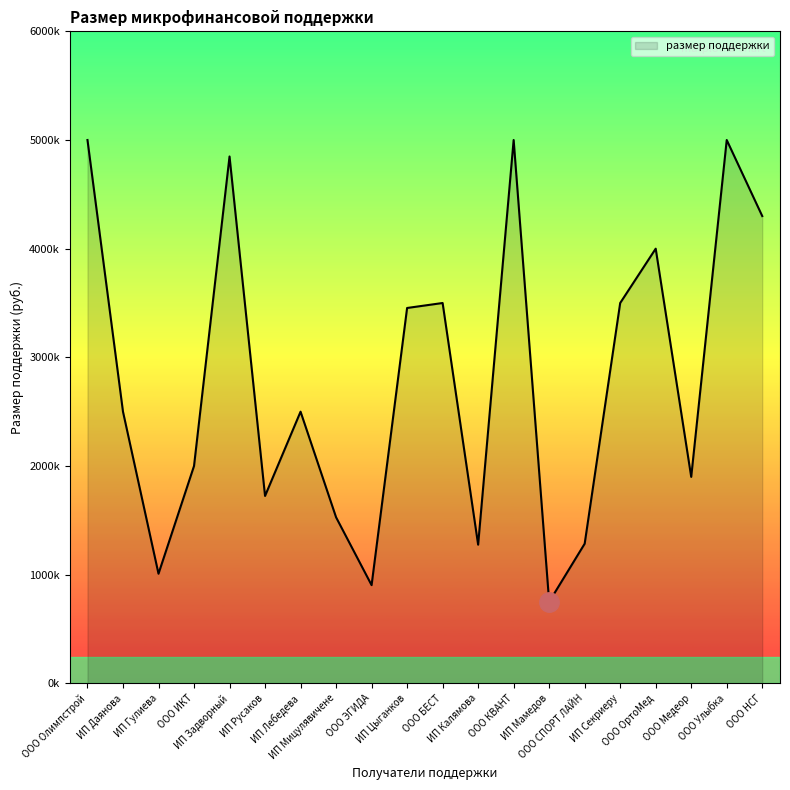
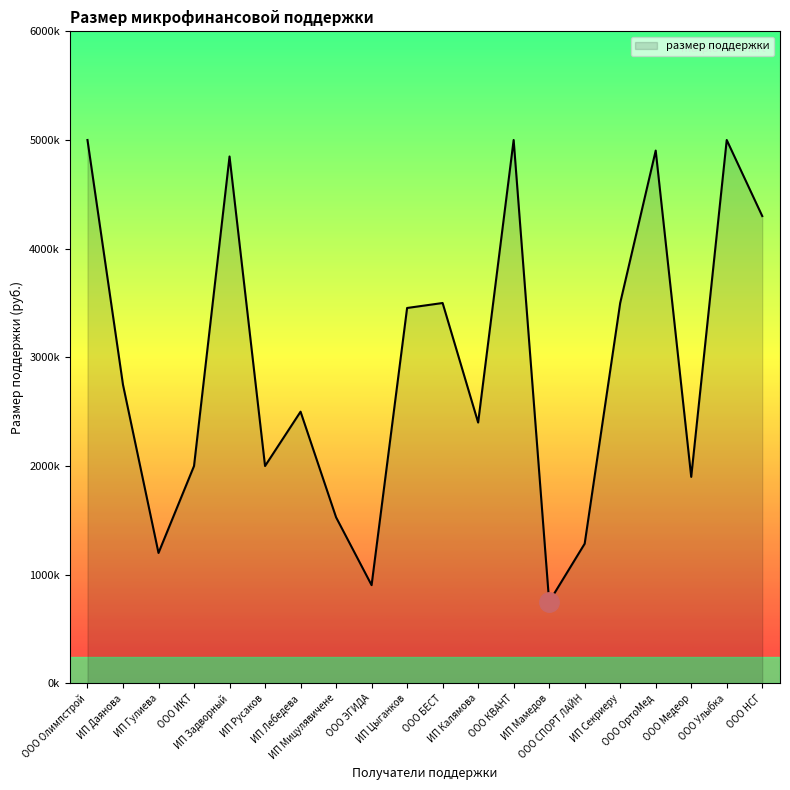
  {
    "размер поддержки": {
      "ООО Олимпстрой": 5000000,
-     "ИП Даянова": 2500000,
-     "ИП Гулиева": 1010000,
+     "ИП Даянова": 2750000,
+     "ИП Гулиева": 1200000,
      "ООО ИКТ": 2000000,
      "ИП Задворный": 4850000,
-     "ИП Русаков": 1720000,
+     "ИП Русаков": 2000000,
      "ИП Лебедева": 2500000,
      "ИП Мицулявичене": 1530000,
      "ООО ЭГИДА": 900000,
      "ИП Цыганков": 3450000,
      "ООО БЕСТ": 3500000,
-     "ИП Калямова": 1280000,
+     "ИП Калямова": 2400000,
      "ООО КВАНТ": 5000000,
      "ООО СПОРТ ЛАЙН": 1280000,
      "ИП Секриеру": 3500000,
-     "ООО ОртоМед": 4000000,
+     "ООО ОртоМед": 4900000,
      "ООО Медеор": 1900000,
      "ООО Улыбка": 5000000,
      "ООО НСГ": 4300000
    }
  }
